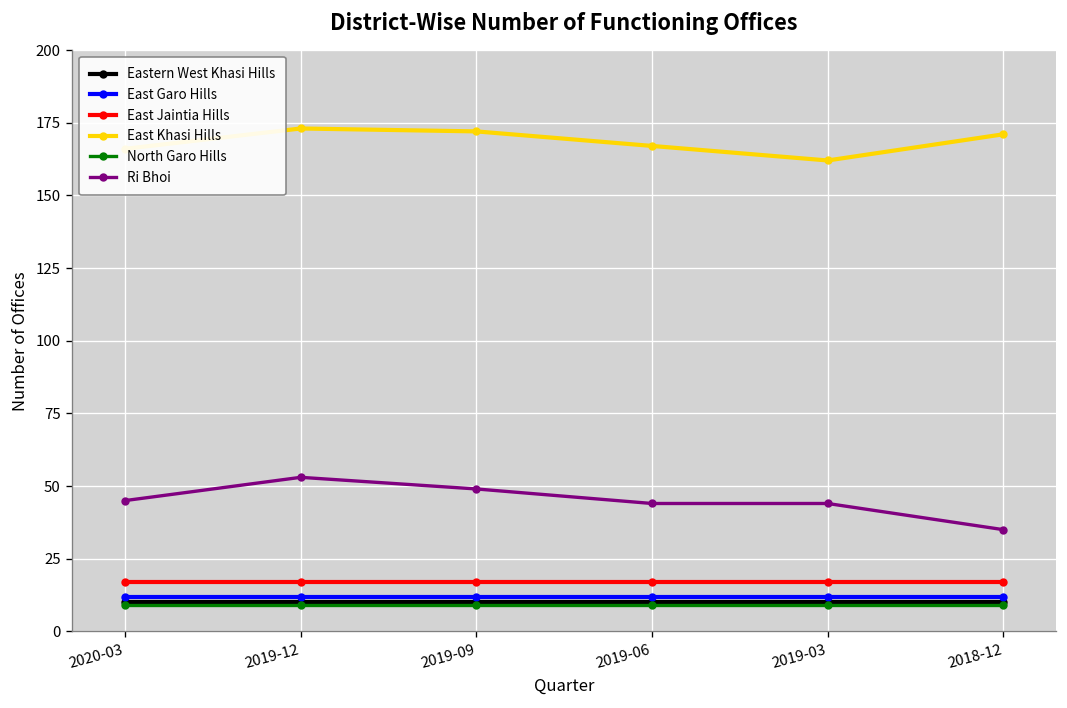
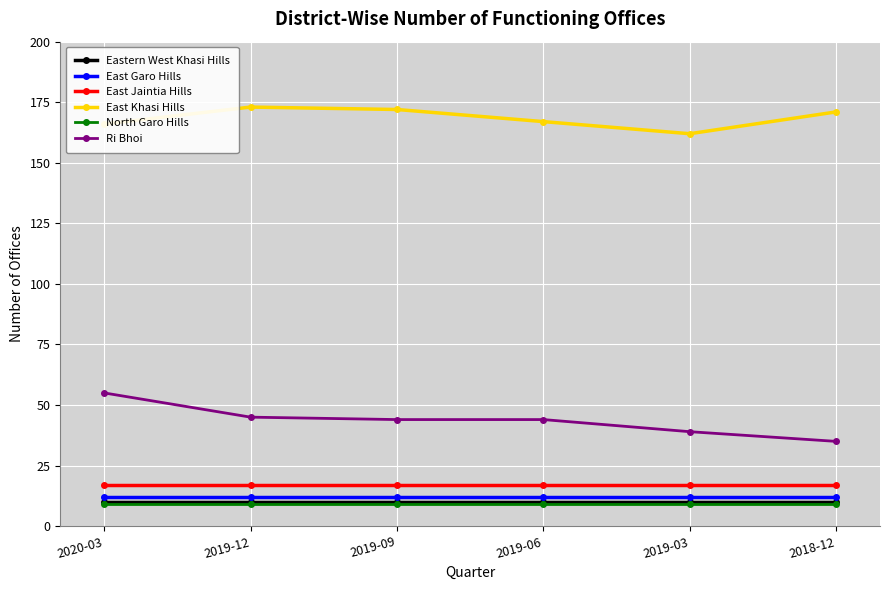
  {
    "East Garo Hills": {
      "2020-03": 12,
      "2019-12": 12,
      "2019-09": 12,
      "2019-06": 12,
      "2019-03": 12,
      "2018-12": 12
    },
    "East Jaintia Hills": {
      "2020-03": 17,
      "2019-12": 17,
      "2019-09": 17,
      "2019-06": 17,
      "2019-03": 17,
      "2018-12": 17
    },
    "East Khasi Hills": {
      "2019-12": 173,
      "2019-09": 172,
      "2019-06": 167,
      "2019-03": 162,
      "2018-12": 171
    },
    "Ri Bhoi": {
-     "2020-03": 45,
-     "2019-12": 53,
-     "2019-09": 49,
+     "2020-03": 55,
+     "2019-12": 45,
+     "2019-09": 44,
      "2019-06": 44,
-     "2019-03": 44,
+     "2019-03": 39,
      "2018-12": 35
    }
  }
